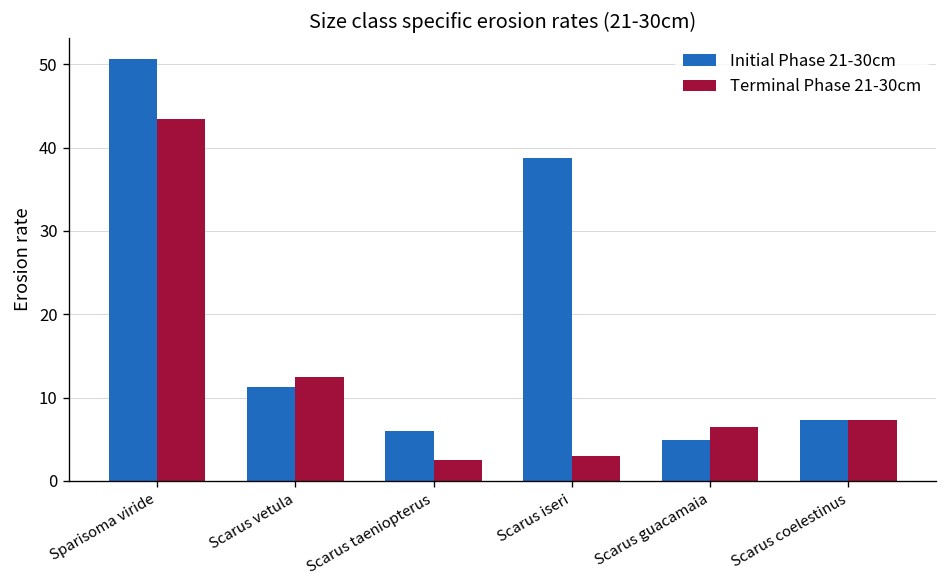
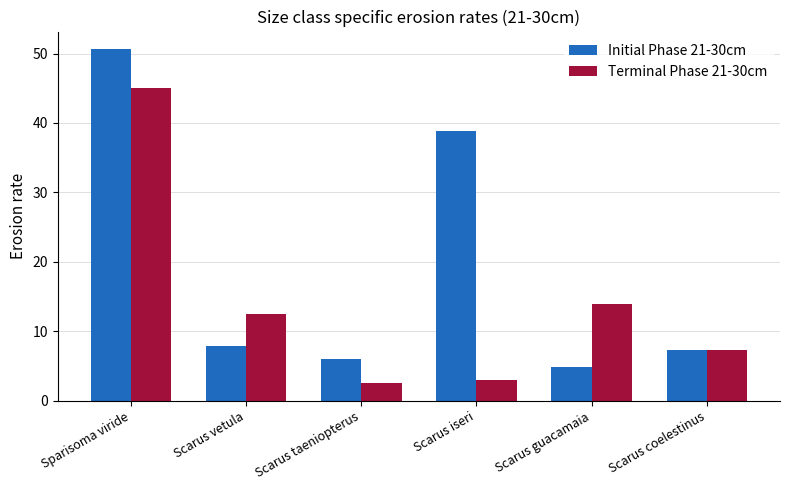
  {
    "Initial Phase 21-30cm": {
      "Sparisoma viride": 51,
-     "Scarus vetula": 11,
+     "Scarus vetula": 8,
      "Scarus taeniopterus": 6,
      "Scarus iseri": 39,
      "Scarus guacamaia": 5,
      "Scarus coelestinus": 7
    },
    "Terminal Phase 21-30cm": {
-     "Sparisoma viride": 43,
+     "Sparisoma viride": 45,
      "Scarus vetula": 12,
      "Scarus taeniopterus": 3,
      "Scarus iseri": 3,
-     "Scarus guacamaia": 6,
+     "Scarus guacamaia": 14,
      "Scarus coelestinus": 7
    }
  }
